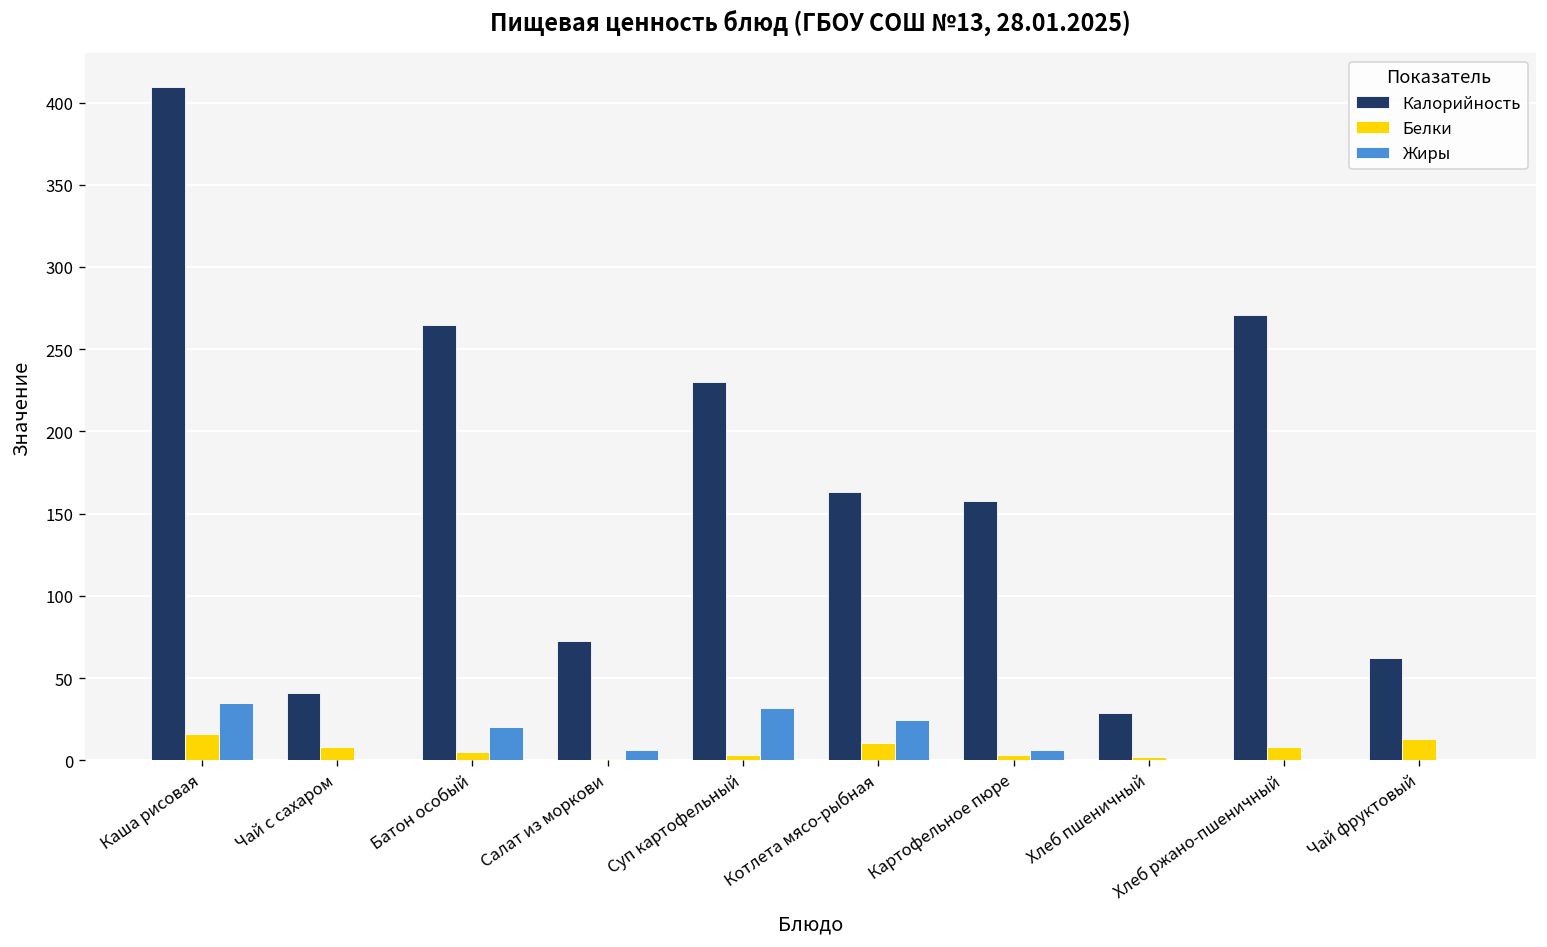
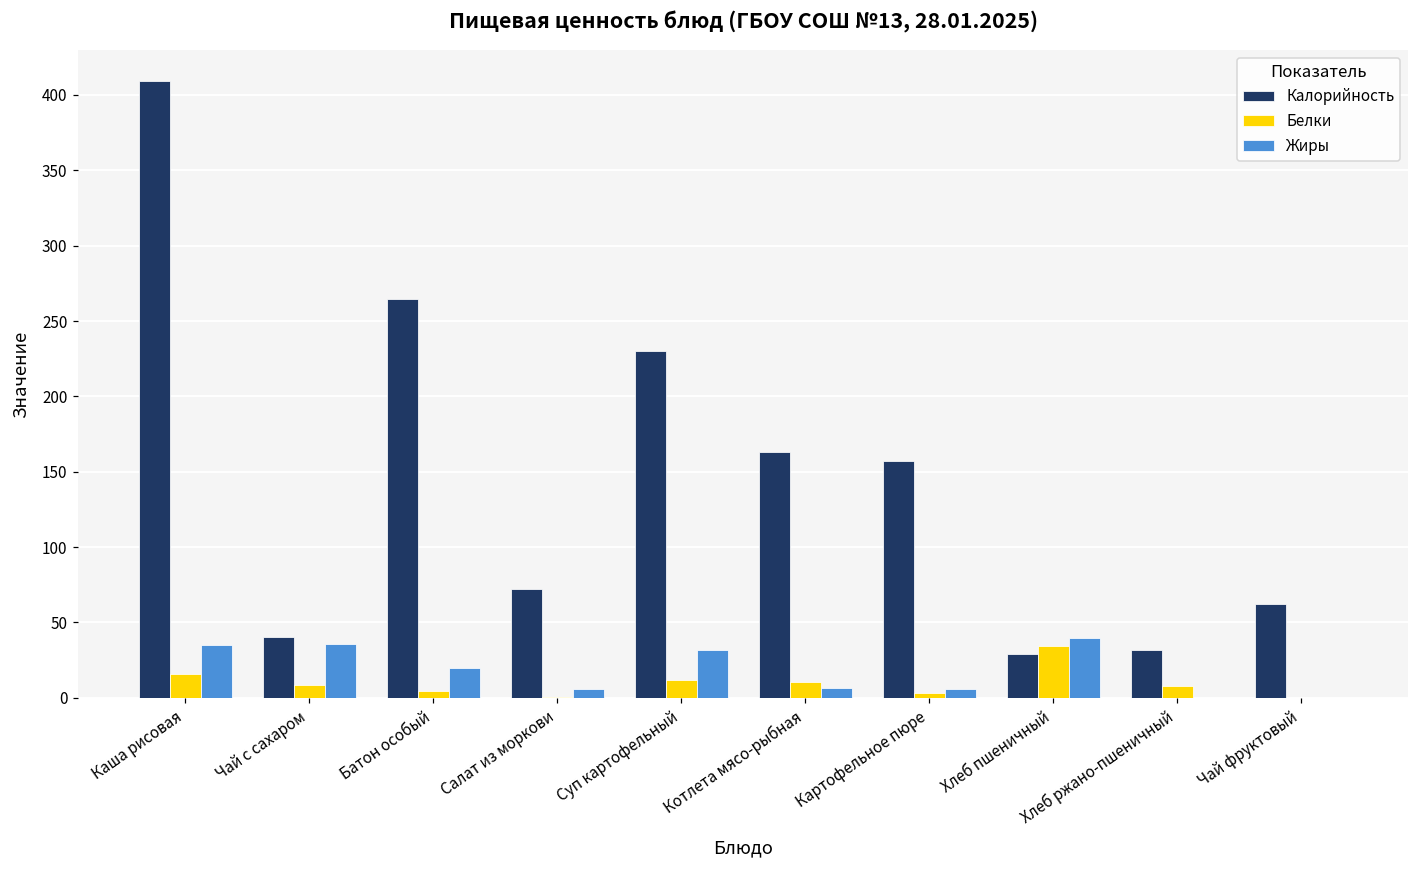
  {
    "Калорийность": {
      "Каша рисовая": 409,
      "Чай с сахаром": 41,
      "Батон особый": 265,
      "Салат из моркови": 72,
      "Суп картофельный": 230,
      "Котлета мясо-рыбная": 163,
      "Картофельное пюре": 157,
      "Хлеб пшеничный": 29,
-     "Хлеб ржано-пшеничный": 271,
+     "Хлеб ржано-пшеничный": 32,
      "Чай фруктовый": 62
    },
    "Белки": {
      "Каша рисовая": 16,
      "Чай с сахаром": 8,
      "Батон особый": 5,
-     "Суп картофельный": 3,
+     "Суп картофельный": 12,
      "Котлета мясо-рыбная": 11,
      "Картофельное пюре": 3,
-     "Хлеб пшеничный": 2,
+     "Хлеб пшеничный": 35,
      "Хлеб ржано-пшеничный": 8,
-     "Чай фруктовый": 13
+     "Чай фруктовый": 0
    },
    "Жиры": {
      "Каша рисовая": 35,
-     "Чай с сахаром": 0,
+     "Чай с сахаром": 36,
      "Батон особый": 20,
      "Салат из моркови": 6,
      "Суп картофельный": 32,
-     "Котлета мясо-рыбная": 25,
+     "Котлета мясо-рыбная": 7,
      "Картофельное пюре": 6,
-     "Хлеб пшеничный": 0
+     "Хлеб пшеничный": 40
    }
  }
